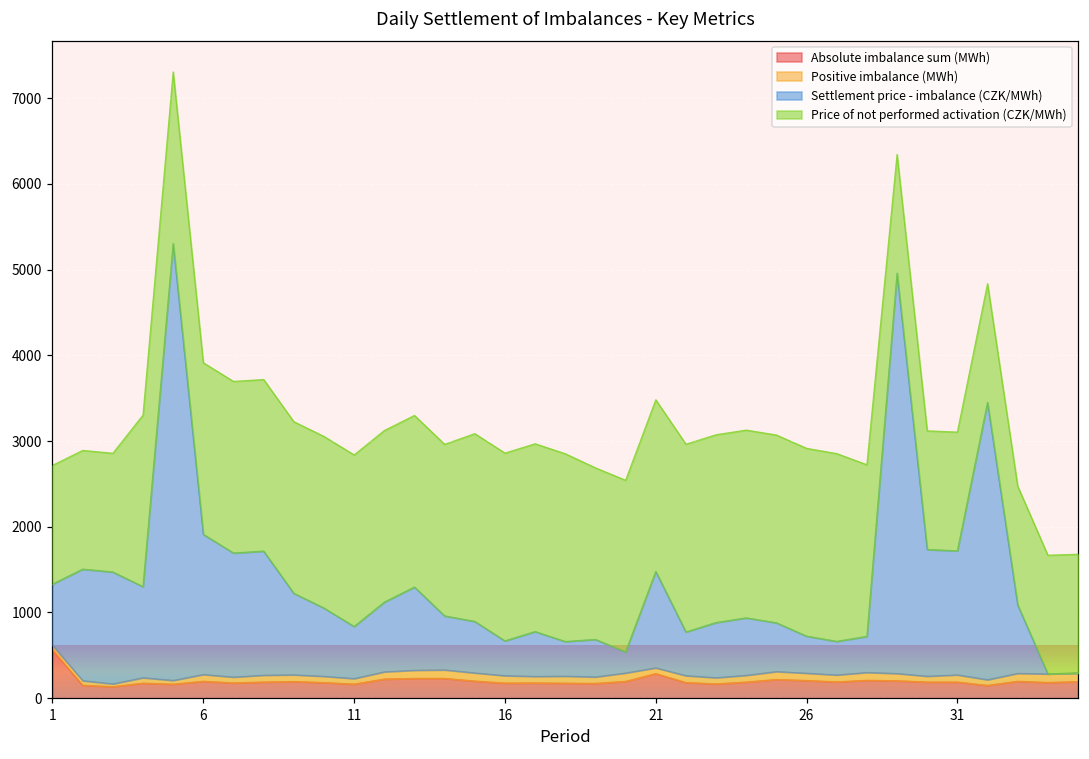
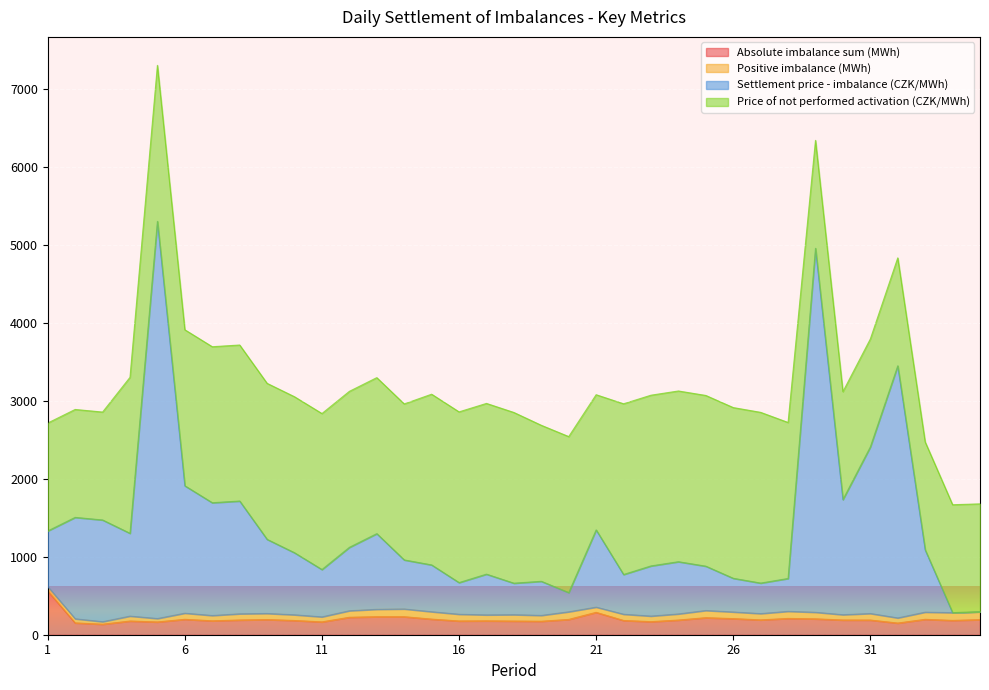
  {
    "Absolute imbalance sum (MWh)": {
      "1": 600,
      "6": 200,
      "11": 200,
      "16": 200,
      "21": 300,
      "26": 200,
      "31": 200
    },
    "Positive imbalance (MWh)": {
      "1": 100,
      "6": 100,
      "11": 100,
      "16": 100,
      "21": 100,
      "26": 100,
      "31": 100
    },
    "Settlement price - imbalance (CZK/MWh)": {
      "1": 700,
      "6": 1600,
      "11": 600,
      "16": 400,
-     "21": 1100,
+     "21": 1000,
      "26": 400,
-     "31": 1400
+     "31": 2100
    },
    "Price of not performed activation (CZK/MWh)": {
      "1": 1400,
      "6": 2000,
      "11": 2000,
      "16": 2200,
-     "21": 2000,
+     "21": 1700,
      "26": 2200,
      "31": 1400
    }
  }
